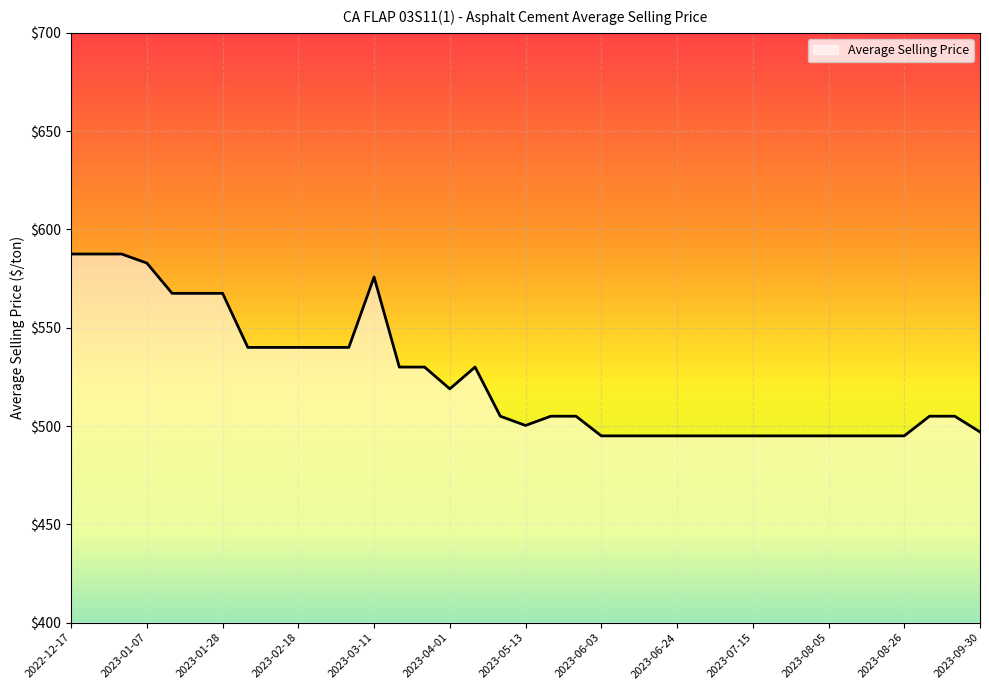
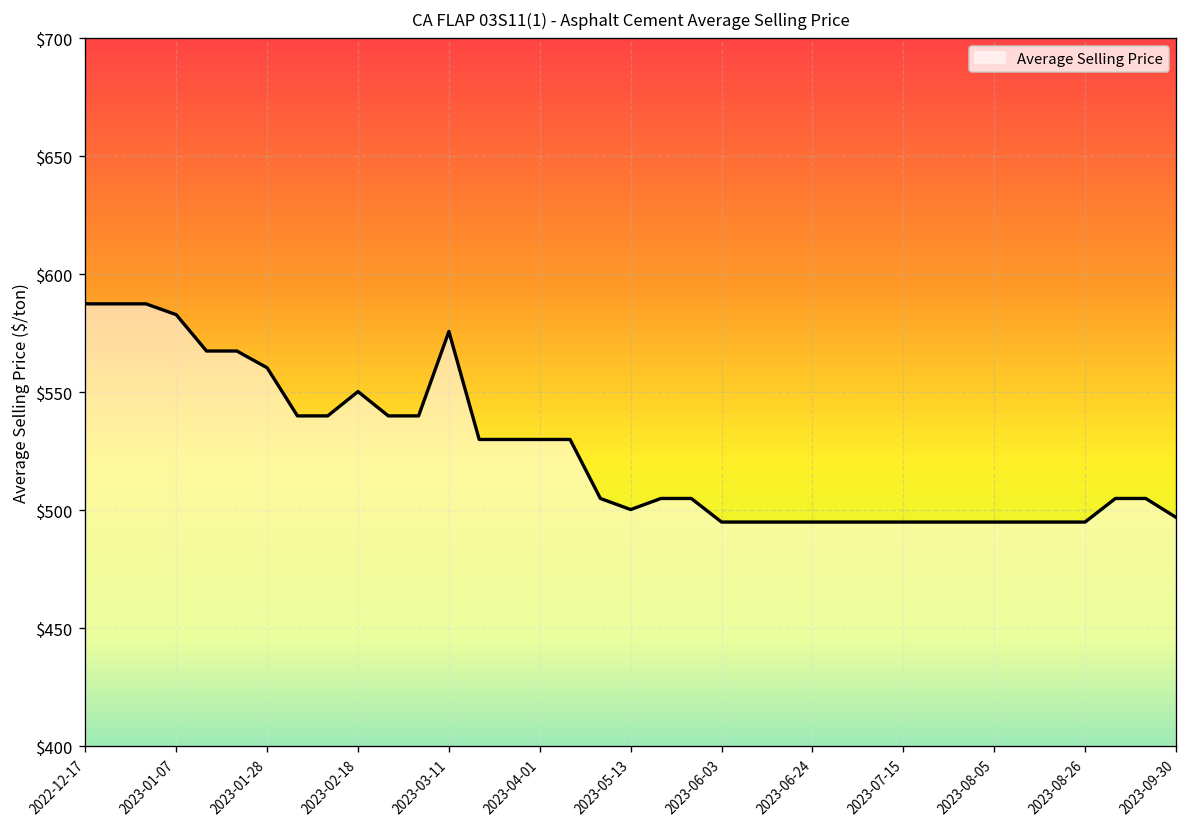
  {
    "2022-12-17": "$588",
    "2023-01-07": "$583",
-   "2023-01-28": "$568",
-   "2023-02-18": "$540",
+   "2023-01-28": "$560",
+   "2023-02-18": "$550",
    "2023-03-11": "$576",
-   "2023-04-01": "$519",
+   "2023-04-01": "$530",
    "2023-05-13": "$500",
    "2023-06-03": "$495",
    "2023-06-24": "$495",
    "2023-07-15": "$495",
    "2023-08-05": "$495",
    "2023-08-26": "$495",
    "2023-09-30": "$497"
  }
